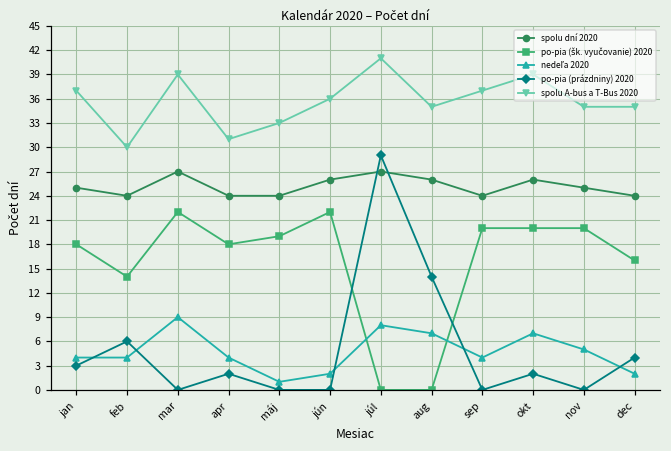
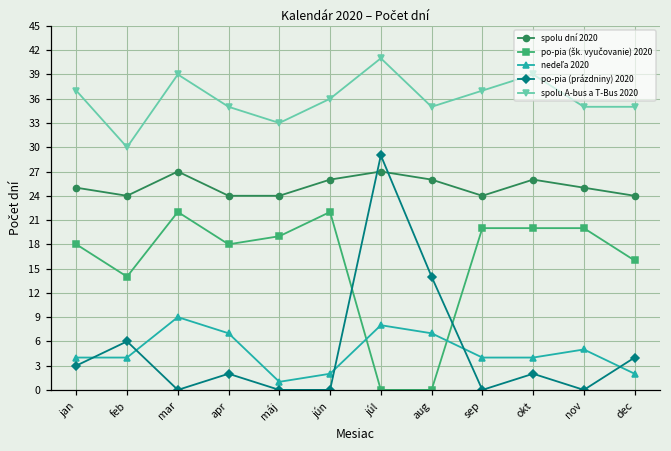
  {
    "nedeľa 2020": {
      "jan": 4,
      "feb": 4,
      "mar": 9,
-     "apr": 4,
+     "apr": 7,
      "máj": 1,
      "jún": 2,
      "júl": 8,
      "aug": 7,
      "sep": 4,
-     "okt": 7,
+     "okt": 4,
      "nov": 5,
      "dec": 2
    },
    "po-pia (prázdniny) 2020": {
      "jan": 3,
      "feb": 6,
      "mar": 0,
      "apr": 2,
      "máj": 0,
      "jún": 0,
      "júl": 29,
      "aug": 14,
      "sep": 0,
      "okt": 2,
      "nov": 0,
      "dec": 4
    },
    "spolu A-bus a T-Bus 2020": {
      "jan": 37,
      "feb": 30,
      "mar": 39,
-     "apr": 31,
+     "apr": 35,
      "máj": 33,
      "jún": 36,
      "júl": 41,
      "aug": 35,
      "sep": 37,
      "nov": 35,
      "dec": 35
    }
  }
